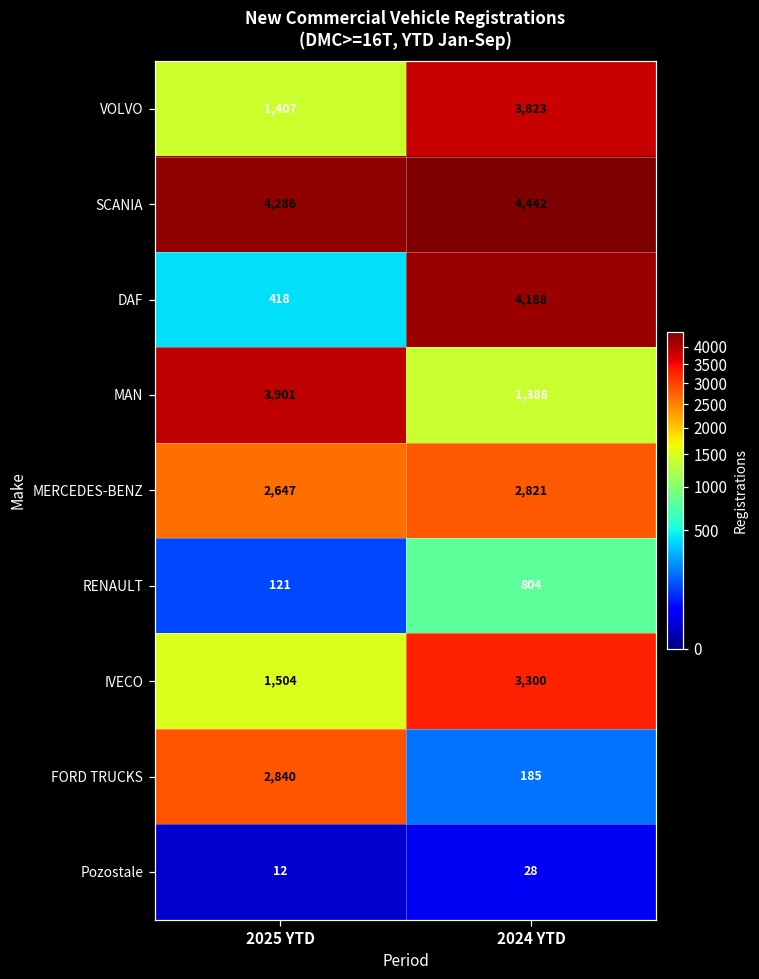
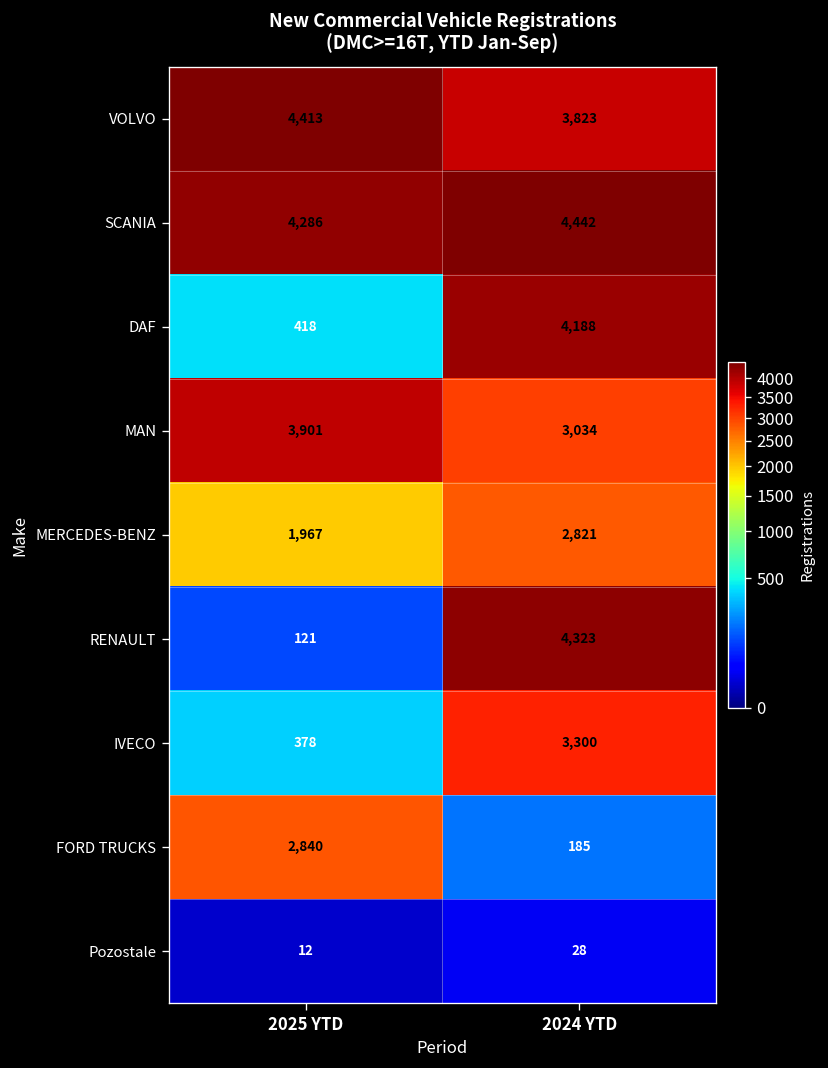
  {
    "VOLVO": {
-     "2025 YTD": "1,407",
+     "2025 YTD": "4,413",
      "2024 YTD": "3,823"
    },
    "SCANIA": {
      "2025 YTD": "4,286",
      "2024 YTD": "4,442"
    },
    "DAF": {
      "2025 YTD": "418",
      "2024 YTD": "4,188"
    },
    "MAN": {
      "2025 YTD": "3,901",
-     "2024 YTD": "1,388"
+     "2024 YTD": "3,034"
    },
    "MERCEDES-BENZ": {
-     "2025 YTD": "2,647",
+     "2025 YTD": "1,967",
      "2024 YTD": "2,821"
    },
    "RENAULT": {
      "2025 YTD": "121",
-     "2024 YTD": "804"
+     "2024 YTD": "4,323"
    },
    "IVECO": {
-     "2025 YTD": "1,504",
+     "2025 YTD": "378",
      "2024 YTD": "3,300"
    },
    "FORD TRUCKS": {
      "2025 YTD": "2,840",
      "2024 YTD": "185"
    },
    "Pozostale": {
      "2025 YTD": "12",
      "2024 YTD": "28"
    }
  }
